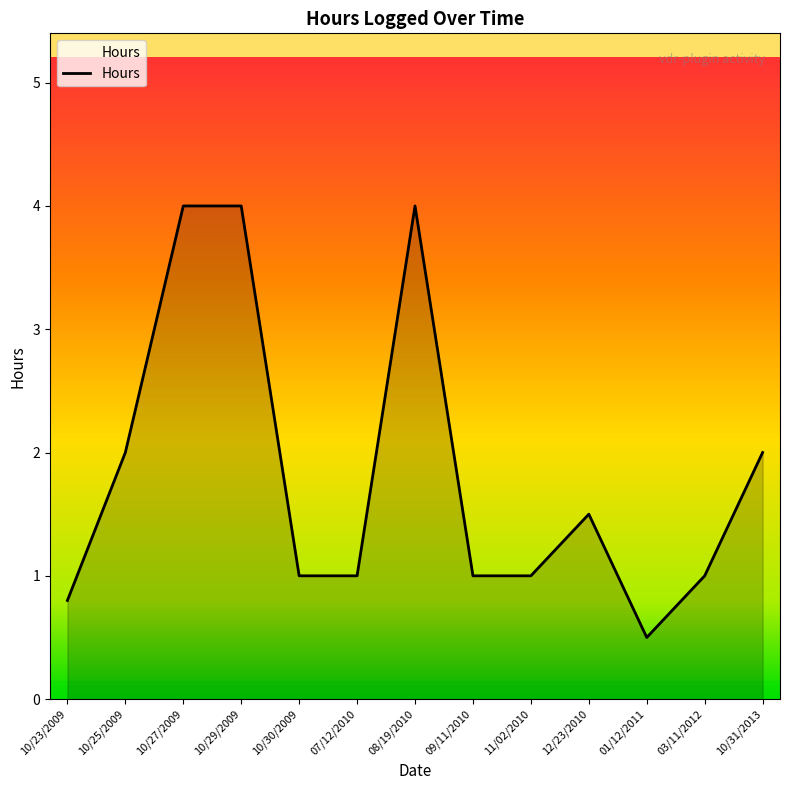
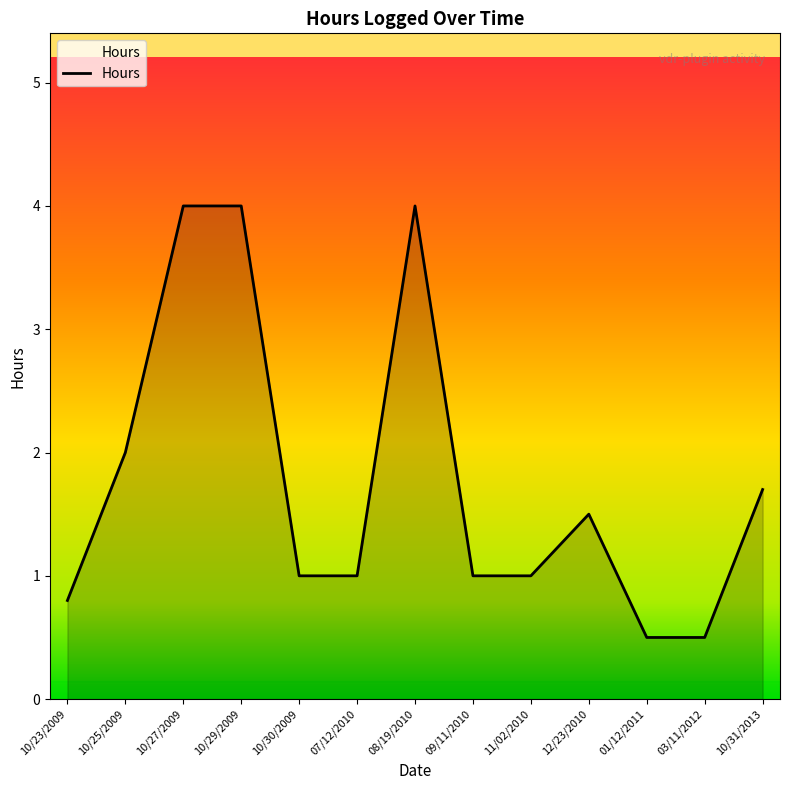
  {
    "10/23/2009": 0.8,
    "10/25/2009": 2.0,
    "10/27/2009": 4.0,
    "10/29/2009": 4.0,
    "10/30/2009": 1.0,
    "07/12/2010": 1.0,
    "08/19/2010": 4.0,
    "09/11/2010": 1.0,
    "11/02/2010": 1.0,
    "12/23/2010": 1.5,
    "01/12/2011": 0.5,
-   "03/11/2012": 1.0,
-   "10/31/2013": 2.0
+   "03/11/2012": 0.5,
+   "10/31/2013": 1.7
  }
